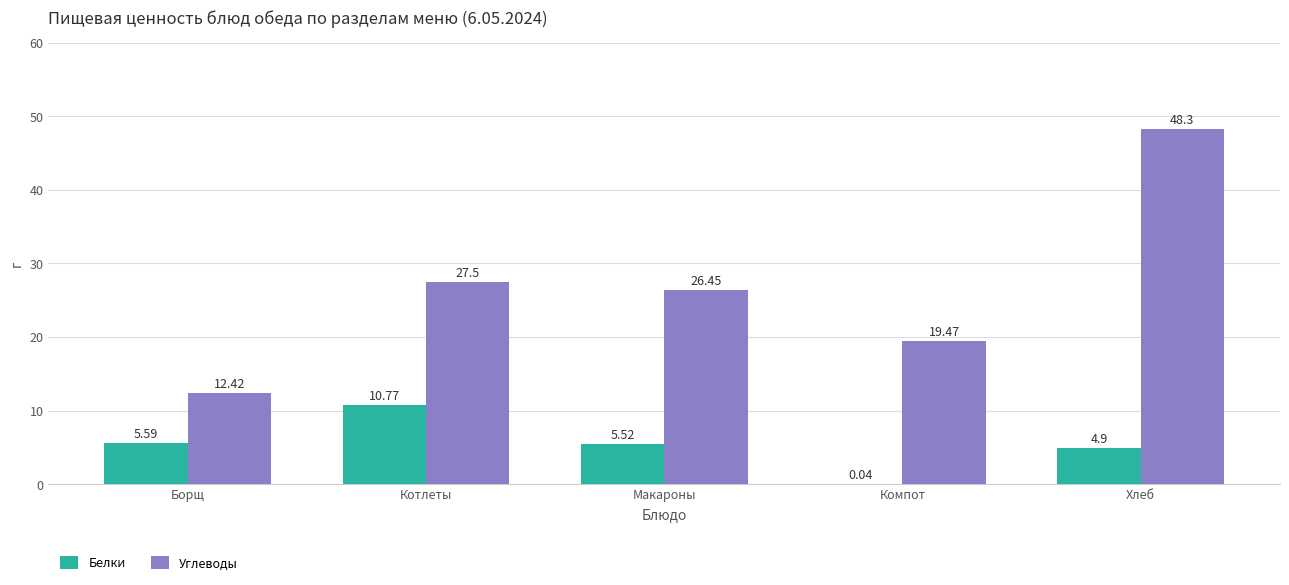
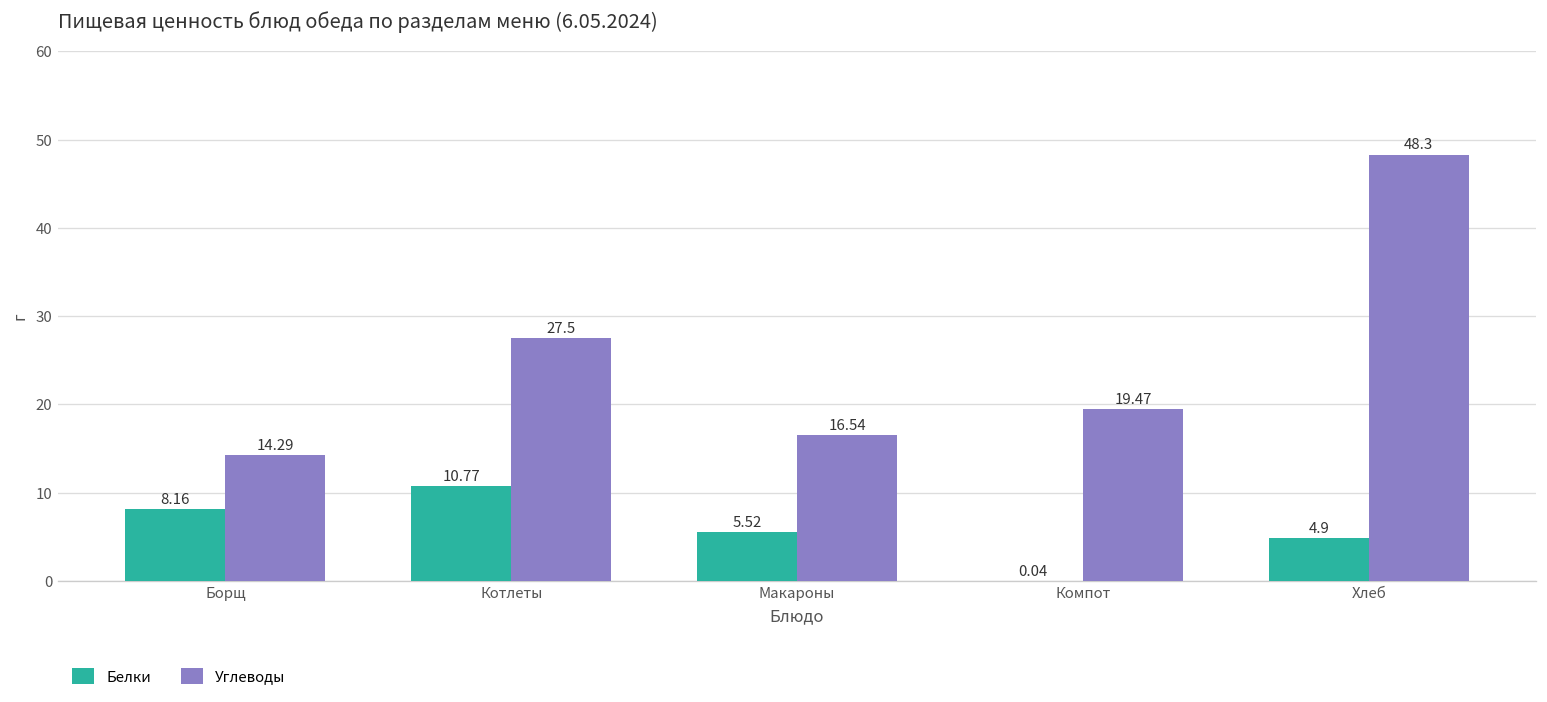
  {
    "Белки": {
-     "Борщ": 5.59,
+     "Борщ": 8.16,
      "Котлеты": 10.77,
      "Макароны": 5.52,
      "Компот": 0.04,
      "Хлеб": 4.9
    },
    "Углеводы": {
-     "Борщ": 12.42,
+     "Борщ": 14.29,
      "Котлеты": 27.5,
-     "Макароны": 26.45,
+     "Макароны": 16.54,
      "Компот": 19.47,
      "Хлеб": 48.3
    }
  }
